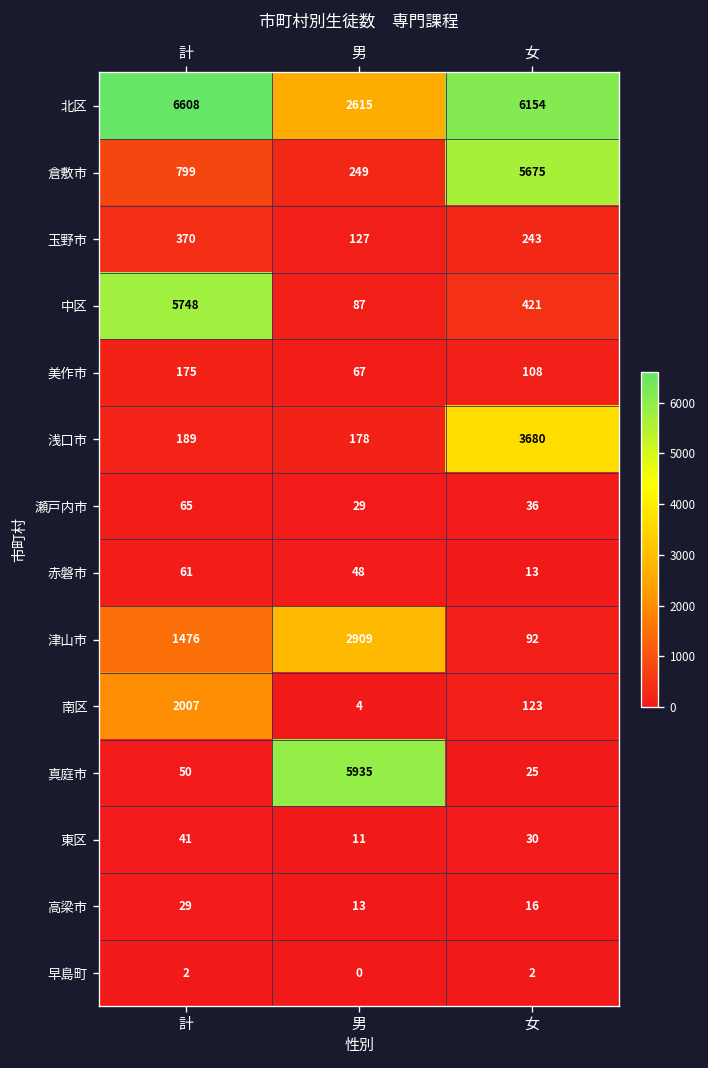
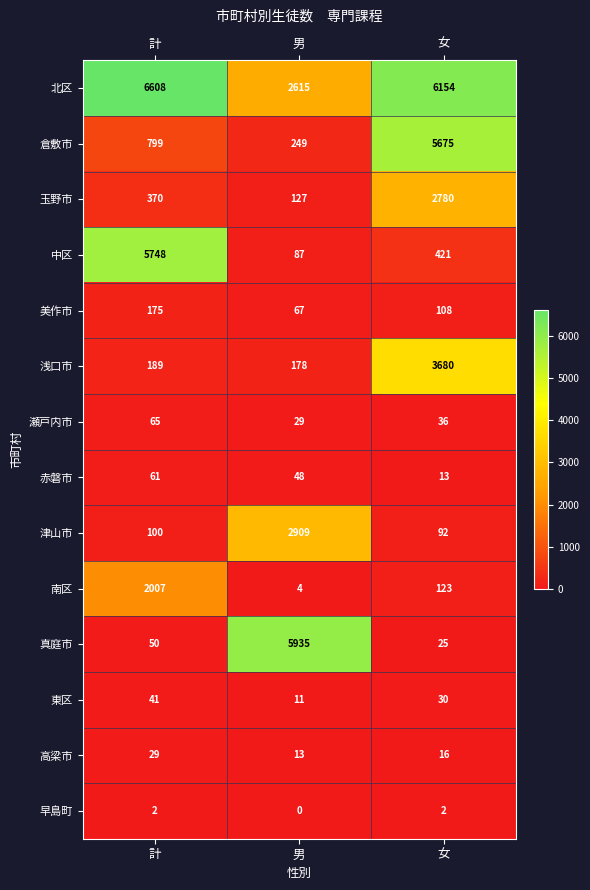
  {
    "北区": {
      "計": 6608,
      "男": 2615,
      "女": 6154
    },
    "倉敷市": {
      "計": 799,
      "男": 249,
      "女": 5675
    },
    "玉野市": {
      "計": 370,
      "男": 127,
-     "女": 243
+     "女": 2780
    },
    "中区": {
      "計": 5748,
      "男": 87,
      "女": 421
    },
    "美作市": {
      "計": 175,
      "男": 67,
      "女": 108
    },
    "浅口市": {
      "計": 189,
      "男": 178,
      "女": 3680
    },
    "瀬戸内市": {
      "計": 65,
      "男": 29,
      "女": 36
    },
    "赤磐市": {
      "計": 61,
      "男": 48,
      "女": 13
    },
    "津山市": {
-     "計": 1476,
+     "計": 100,
      "男": 2909,
      "女": 92
    },
    "南区": {
      "計": 2007,
      "男": 4,
      "女": 123
    },
    "真庭市": {
      "計": 50,
      "男": 5935,
      "女": 25
    },
    "東区": {
      "計": 41,
      "男": 11,
      "女": 30
    },
    "高梁市": {
      "計": 29,
      "男": 13,
      "女": 16
    },
    "早島町": {
      "計": 2,
      "男": 0,
      "女": 2
    }
  }
